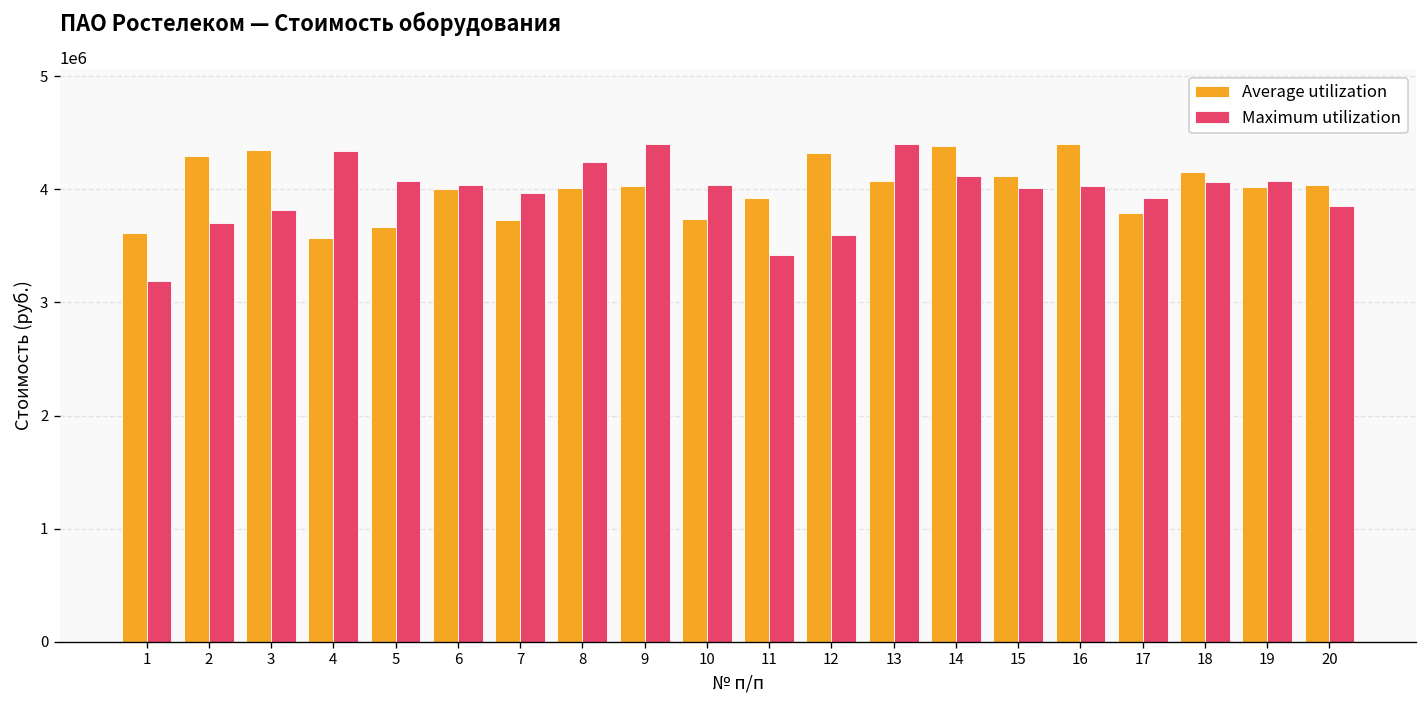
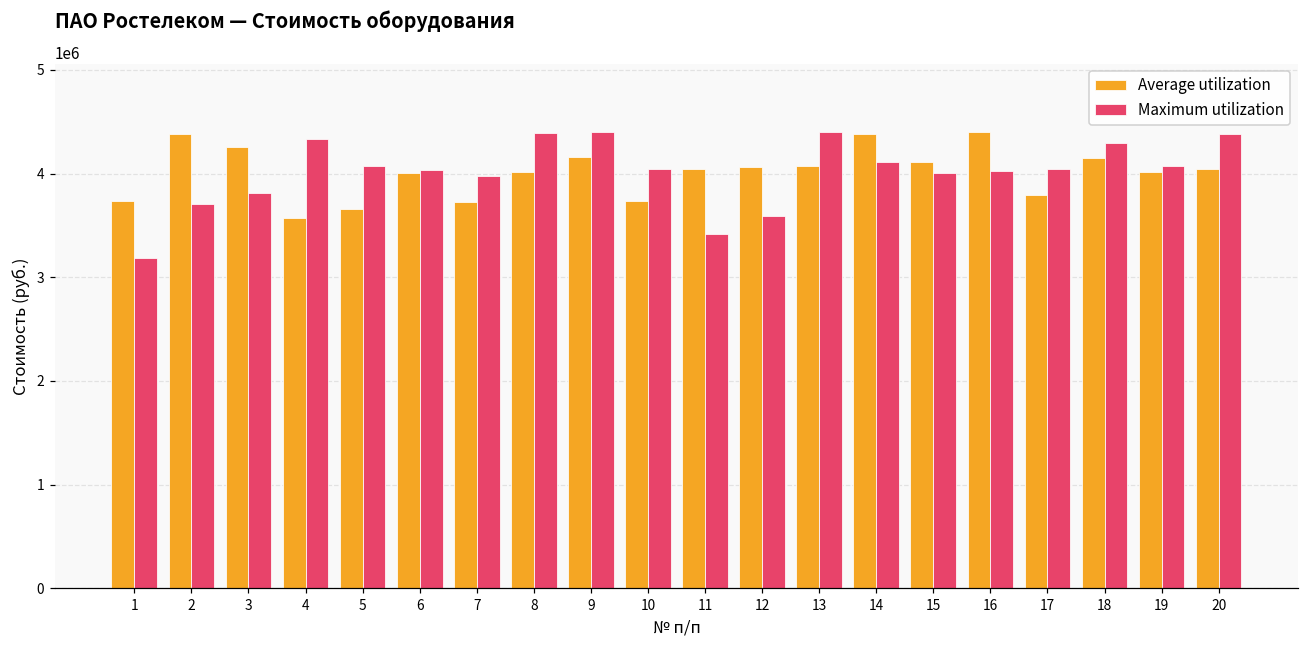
  {
    "Average utilization": {
-     "1": 3600000,
-     "2": 4300000,
-     "3": 4350000,
+     "1": 3700000,
+     "2": 4400000,
+     "3": 4250000,
      "4": 3600000,
      "5": 3700000,
      "6": 4000000,
      "7": 3700000,
      "8": 4000000,
-     "9": 4000000,
+     "9": 4200000,
      "10": 3700000,
-     "11": 3900000,
-     "12": 4300000,
+     "11": 4000000,
+     "12": 4100000,
      "13": 4100000,
      "14": 4400000,
      "15": 4100000,
      "16": 4400000,
      "17": 3800000,
      "18": 4100000,
      "19": 4000000,
      "20": 4000000
    },
    "Maximum utilization": {
      "1": 3200000,
      "2": 3700000,
      "3": 3800000,
      "4": 4300000,
      "5": 4100000,
      "6": 4000000,
      "7": 4000000,
-     "8": 4200000,
+     "8": 4400000,
      "9": 4400000,
      "10": 4000000,
      "11": 3400000,
      "12": 3600000,
      "13": 4400000,
      "14": 4100000,
      "15": 4000000,
      "16": 4000000,
-     "17": 3900000,
-     "18": 4100000,
+     "17": 4000000,
+     "18": 4300000,
      "19": 4100000,
-     "20": 3900000
+     "20": 4400000
    }
  }
